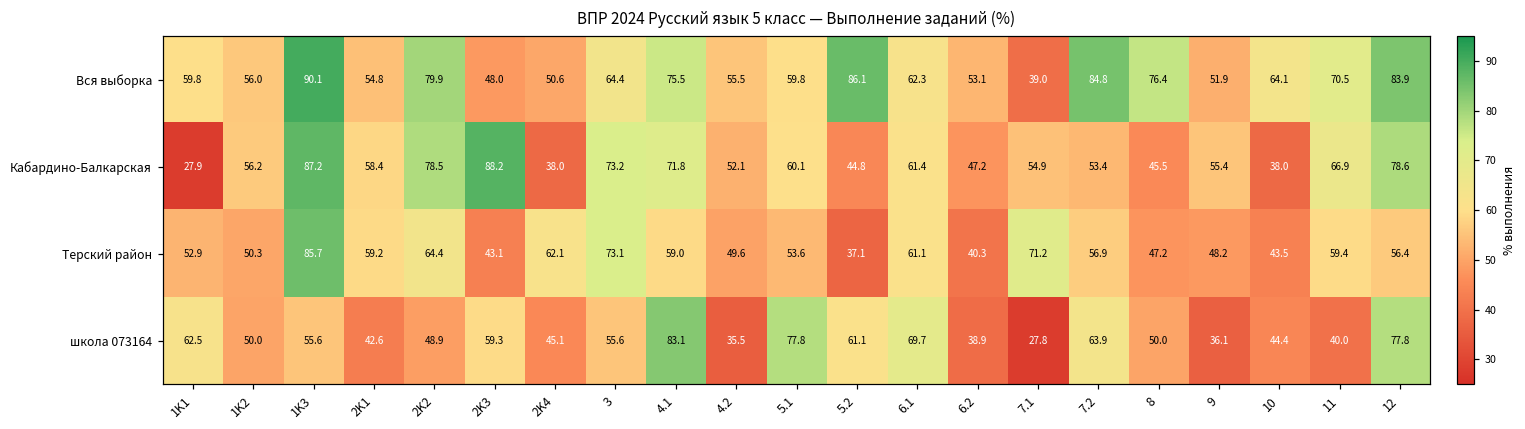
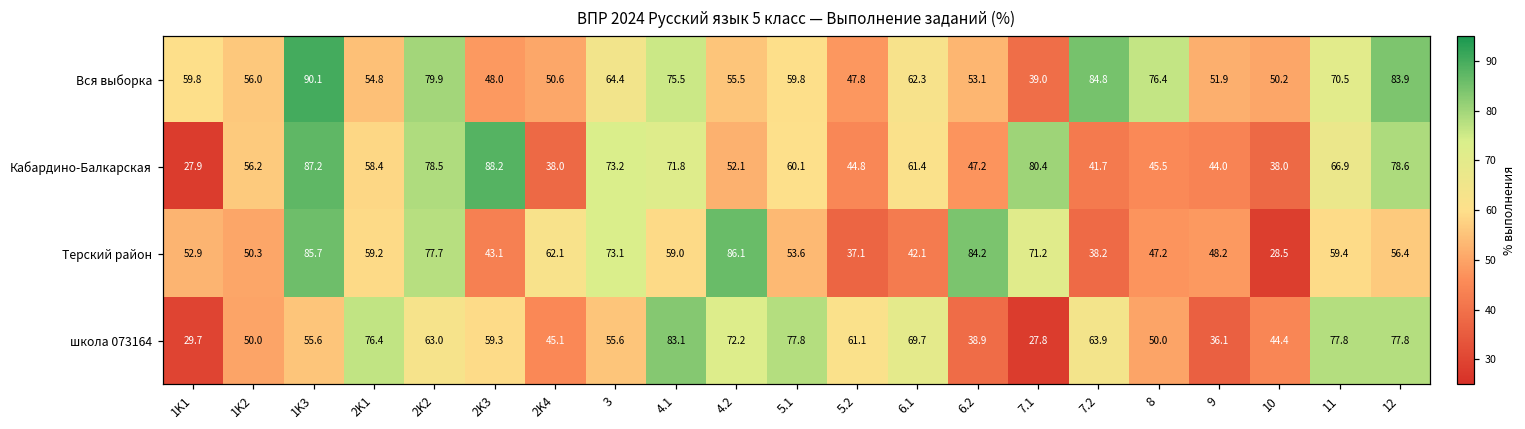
  {
    "Вся выборка": {
      "1K1": 59.8,
      "1K2": 56.0,
      "1K3": 90.1,
      "2K1": 54.8,
      "2K2": 79.9,
      "2K3": 48.0,
      "2K4": 50.6,
      "3": 64.4,
      "4.1": 75.5,
      "4.2": 55.5,
      "5.1": 59.8,
-     "5.2": 86.1,
+     "5.2": 47.8,
      "6.1": 62.3,
      "6.2": 53.1,
      "7.1": 39.0,
      "7.2": 84.8,
      "8": 76.4,
      "9": 51.9,
-     "10": 64.1,
+     "10": 50.2,
      "11": 70.5,
      "12": 83.9
    },
    "Кабардино-Балкарская": {
      "1K1": 27.9,
      "1K2": 56.2,
      "1K3": 87.2,
      "2K1": 58.4,
      "2K2": 78.5,
      "2K3": 88.2,
      "2K4": 38.0,
      "3": 73.2,
      "4.1": 71.8,
      "4.2": 52.1,
      "5.1": 60.1,
      "5.2": 44.8,
      "6.1": 61.4,
      "6.2": 47.2,
-     "7.1": 54.9,
-     "7.2": 53.4,
+     "7.1": 80.4,
+     "7.2": 41.7,
      "8": 45.5,
-     "9": 55.4,
+     "9": 44.0,
      "10": 38.0,
      "11": 66.9,
      "12": 78.6
    },
    "Терский район": {
      "1K1": 52.9,
      "1K2": 50.3,
      "1K3": 85.7,
      "2K1": 59.2,
-     "2K2": 64.4,
+     "2K2": 77.7,
      "2K3": 43.1,
      "2K4": 62.1,
      "3": 73.1,
      "4.1": 59.0,
-     "4.2": 49.6,
+     "4.2": 86.1,
      "5.1": 53.6,
      "5.2": 37.1,
-     "6.1": 61.1,
-     "6.2": 40.3,
+     "6.1": 42.1,
+     "6.2": 84.2,
      "7.1": 71.2,
-     "7.2": 56.9,
+     "7.2": 38.2,
      "8": 47.2,
      "9": 48.2,
-     "10": 43.5,
+     "10": 28.5,
      "11": 59.4,
      "12": 56.4
    },
    "школа 073164": {
-     "1K1": 62.5,
+     "1K1": 29.7,
      "1K2": 50.0,
      "1K3": 55.6,
-     "2K1": 42.6,
-     "2K2": 48.9,
+     "2K1": 76.4,
+     "2K2": 63.0,
      "2K3": 59.3,
      "2K4": 45.1,
      "3": 55.6,
      "4.1": 83.1,
-     "4.2": 35.5,
+     "4.2": 72.2,
      "5.1": 77.8,
      "5.2": 61.1,
      "6.1": 69.7,
      "6.2": 38.9,
      "7.1": 27.8,
      "7.2": 63.9,
      "8": 50.0,
      "9": 36.1,
      "10": 44.4,
-     "11": 40.0,
+     "11": 77.8,
      "12": 77.8
    }
  }
